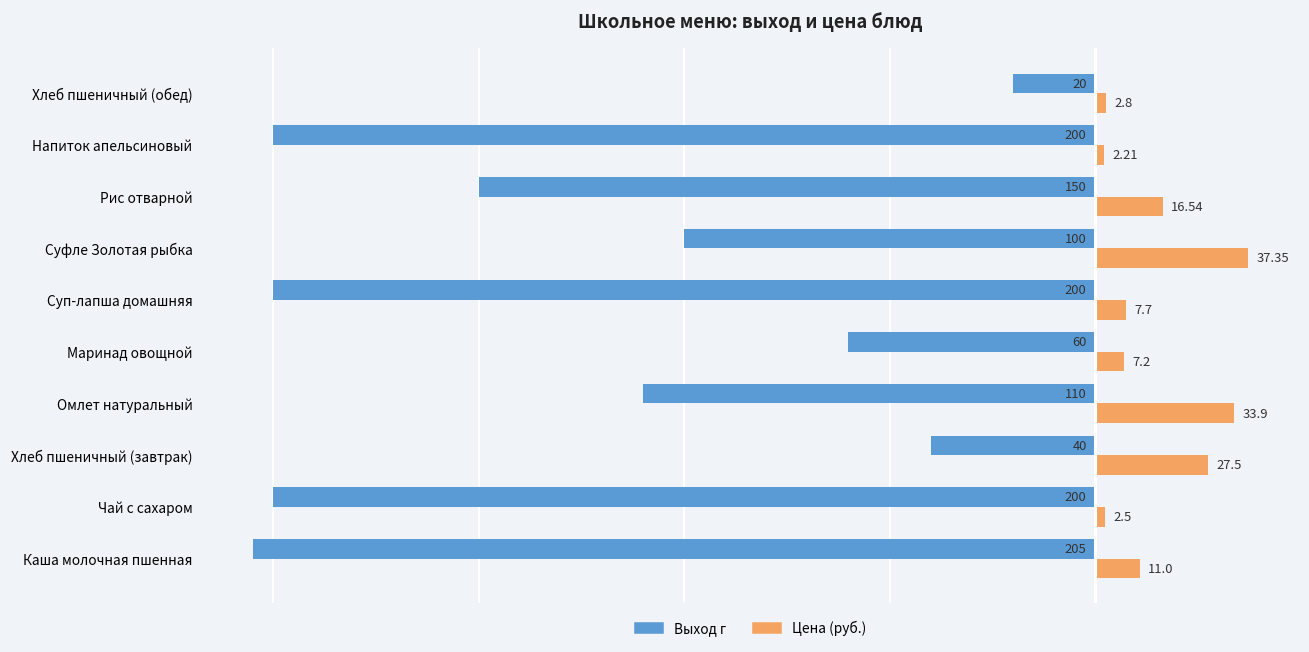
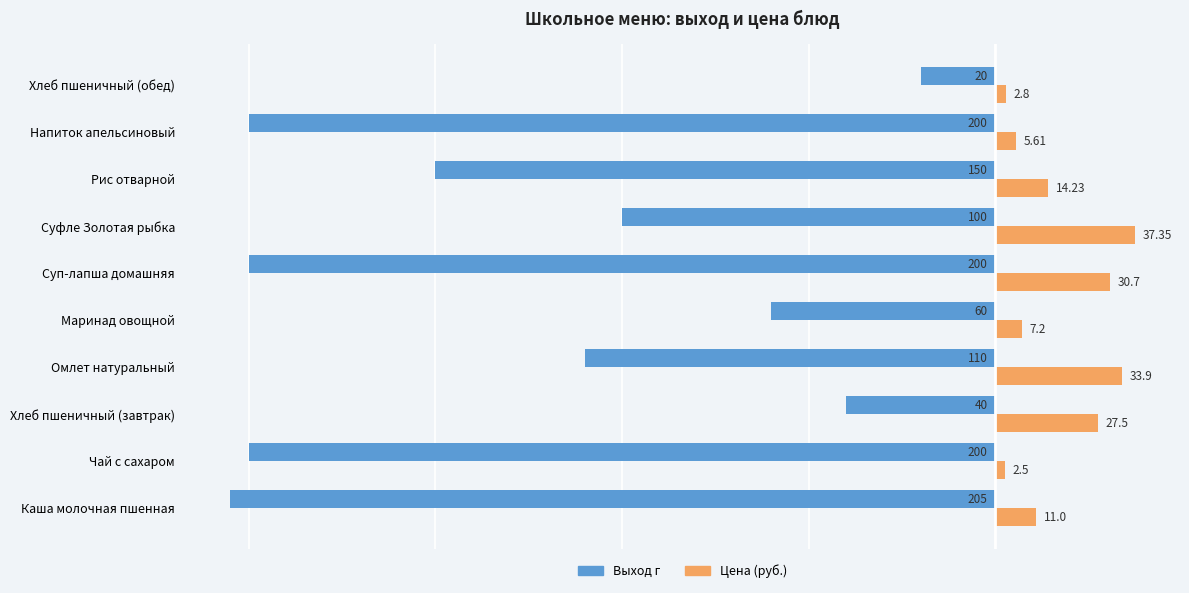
  {
    "Цена (руб.)": {
      "Хлеб пшеничный (обед)": 2.8,
-     "Напиток апельсиновый": 2.21,
-     "Рис отварной": 16.54,
+     "Напиток апельсиновый": 5.61,
+     "Рис отварной": 14.23,
      "Суфле Золотая рыбка": 37.35,
-     "Суп-лапша домашняя": 7.7,
+     "Суп-лапша домашняя": 30.7,
      "Маринад овощной": 7.2,
      "Омлет натуральный": 33.9,
      "Хлеб пшеничный (завтрак)": 27.5,
      "Чай с сахаром": 2.5,
      "Каша молочная пшенная": 11.0
    }
  }
